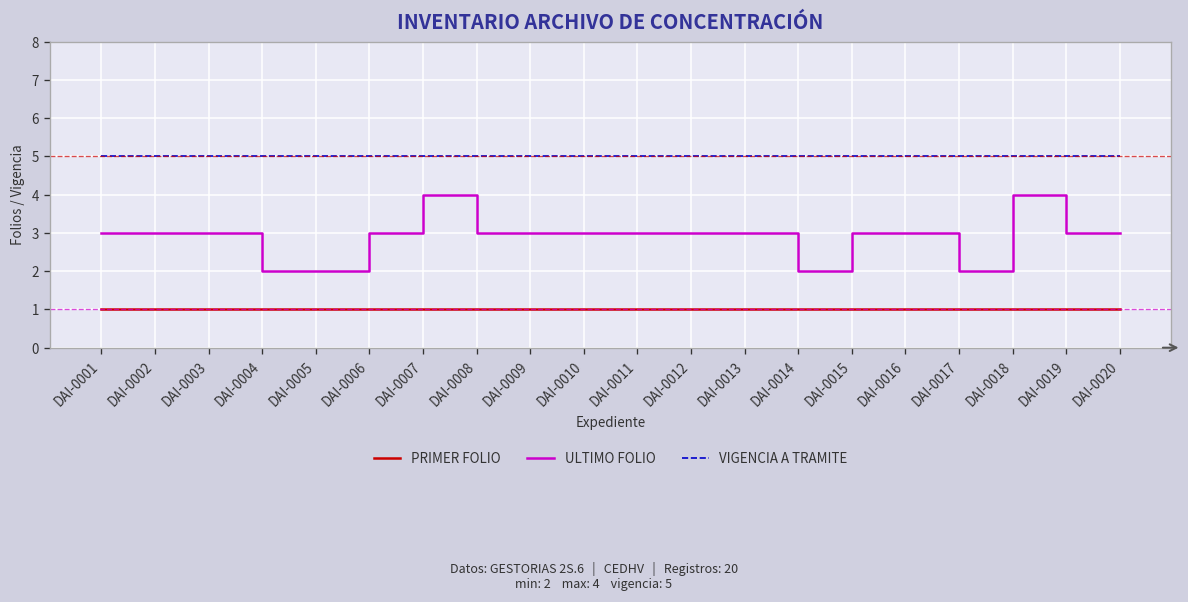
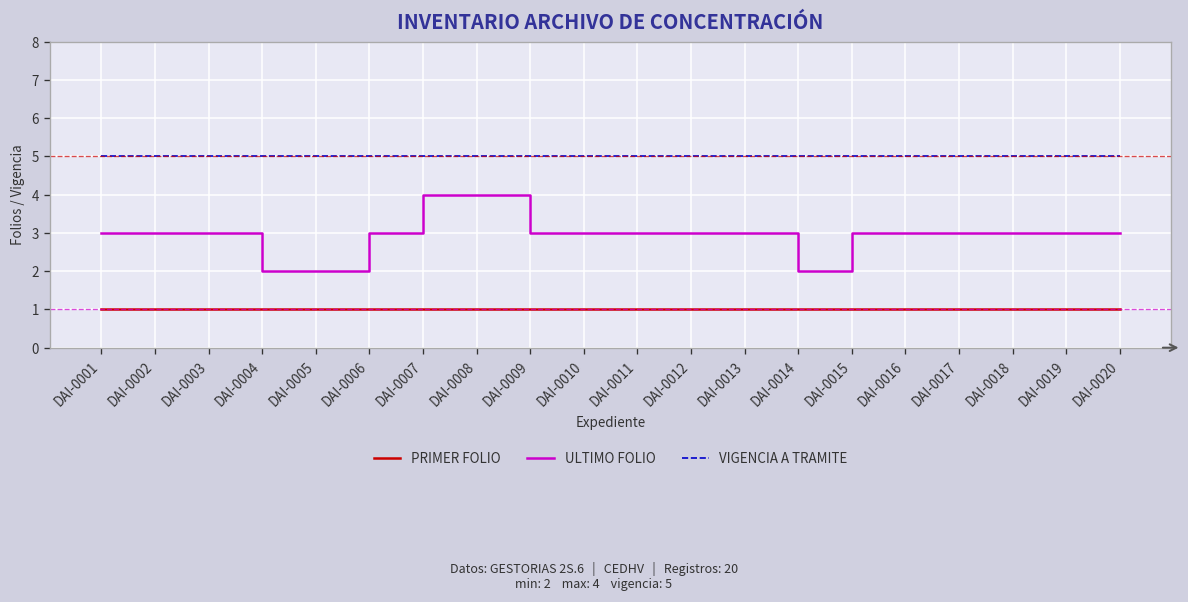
  {
    "PRIMER FOLIO": {
      "DAI-0001": 1,
      "DAI-0002": 1,
      "DAI-0003": 1,
      "DAI-0004": 1,
      "DAI-0005": 1,
      "DAI-0006": 1,
      "DAI-0007": 1,
      "DAI-0008": 1,
      "DAI-0009": 1,
      "DAI-0010": 1,
      "DAI-0011": 1,
      "DAI-0012": 1,
      "DAI-0013": 1,
      "DAI-0014": 1,
      "DAI-0015": 1,
      "DAI-0016": 1,
      "DAI-0017": 1,
      "DAI-0018": 1,
      "DAI-0019": 1,
      "DAI-0020": 1
    },
    "ULTIMO FOLIO": {
      "DAI-0001": 3,
      "DAI-0002": 3,
      "DAI-0003": 3,
      "DAI-0004": 2,
      "DAI-0005": 2,
      "DAI-0006": 3,
      "DAI-0007": 4,
-     "DAI-0008": 3,
+     "DAI-0008": 4,
      "DAI-0009": 3,
      "DAI-0010": 3,
      "DAI-0011": 3,
      "DAI-0012": 3,
      "DAI-0013": 3,
      "DAI-0014": 2,
      "DAI-0015": 3,
      "DAI-0016": 3,
-     "DAI-0017": 2,
-     "DAI-0018": 4,
+     "DAI-0017": 3,
+     "DAI-0018": 3,
      "DAI-0019": 3,
      "DAI-0020": 3
    },
    "VIGENCIA A TRAMITE": {
      "DAI-0001": 5,
      "DAI-0002": 5,
      "DAI-0003": 5,
      "DAI-0004": 5,
      "DAI-0005": 5,
      "DAI-0006": 5,
      "DAI-0007": 5,
      "DAI-0008": 5,
      "DAI-0009": 5,
      "DAI-0010": 5,
      "DAI-0011": 5,
      "DAI-0012": 5,
      "DAI-0013": 5,
      "DAI-0014": 5,
      "DAI-0015": 5,
      "DAI-0016": 5,
      "DAI-0017": 5,
      "DAI-0018": 5,
      "DAI-0019": 5,
      "DAI-0020": 5
    }
  }
